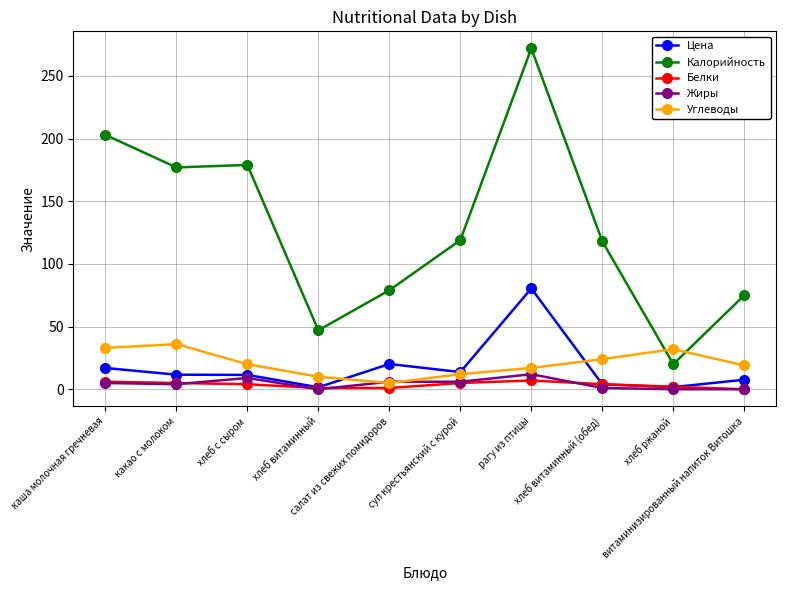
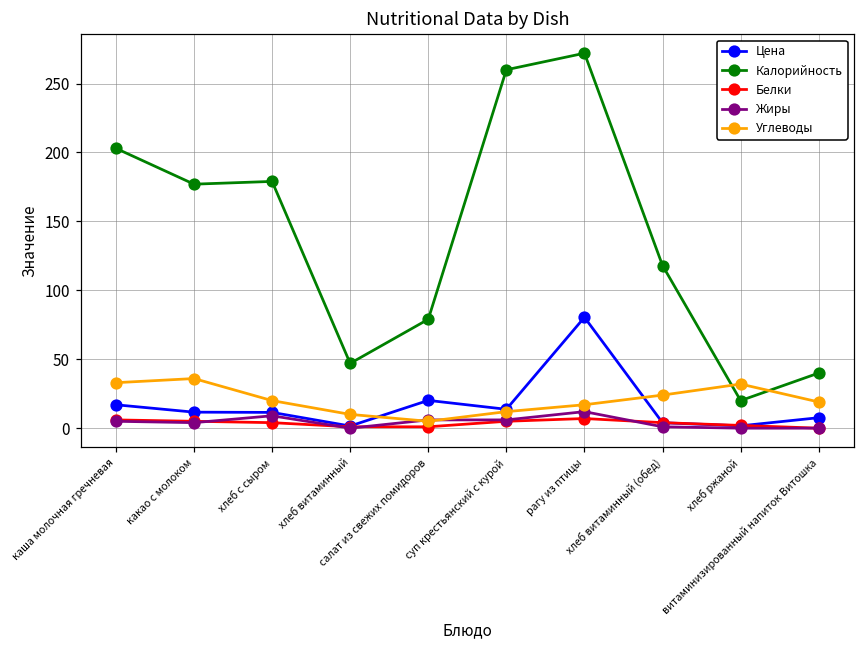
  {
    "Цена": {
      "каша молочная гречневая": 17,
      "какао с молоком": 12,
      "хлеб с сыром": 11,
      "салат из свежих помидоров": 20,
      "рагу из птицы": 80,
      "витаминизированный напиток Витошка": 8
    },
    "Калорийность": {
      "каша молочная гречневая": 203,
      "какао с молоком": 177,
      "хлеб с сыром": 179,
      "хлеб витаминный": 47,
      "салат из свежих помидоров": 79,
-     "суп крестьянский с курой": 119,
+     "суп крестьянский с курой": 260,
      "рагу из птицы": 272,
      "хлеб витаминный (обед)": 118,
      "хлеб ржаной": 20,
-     "витаминизированный напиток Витошка": 75
+     "витаминизированный напиток Витошка": 40
    },
    "Белки": {
      "хлеб с сыром": 4,
      "салат из свежих помидоров": 1,
      "рагу из птицы": 7
    },
    "Жиры": {
      "хлеб с сыром": 9,
      "рагу из птицы": 12,
      "хлеб витаминный (обед)": 1
    },
    "Углеводы": {
      "каша молочная гречневая": 33,
      "какао с молоком": 36,
      "хлеб с сыром": 20,
      "хлеб витаминный": 10,
      "рагу из птицы": 17,
      "хлеб витаминный (обед)": 24,
      "хлеб ржаной": 32,
      "витаминизированный напиток Витошка": 19
    }
  }
